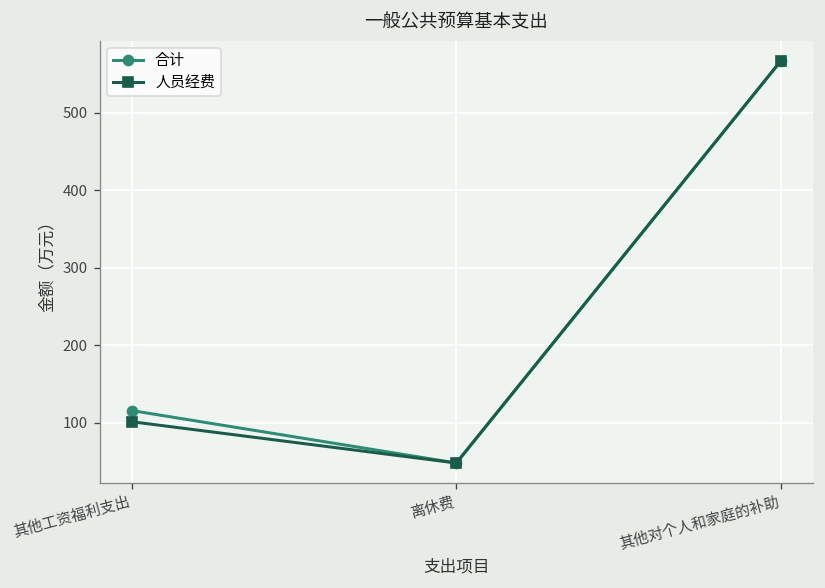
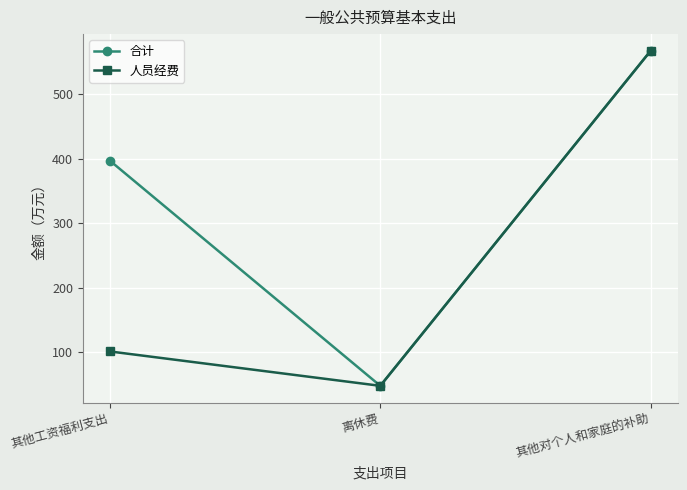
  {
    "合计": {
-     "其他工资福利支出": 120
+     "其他工资福利支出": 400
    },
    "人员经费": {
      "其他工资福利支出": 100
    }
  }
